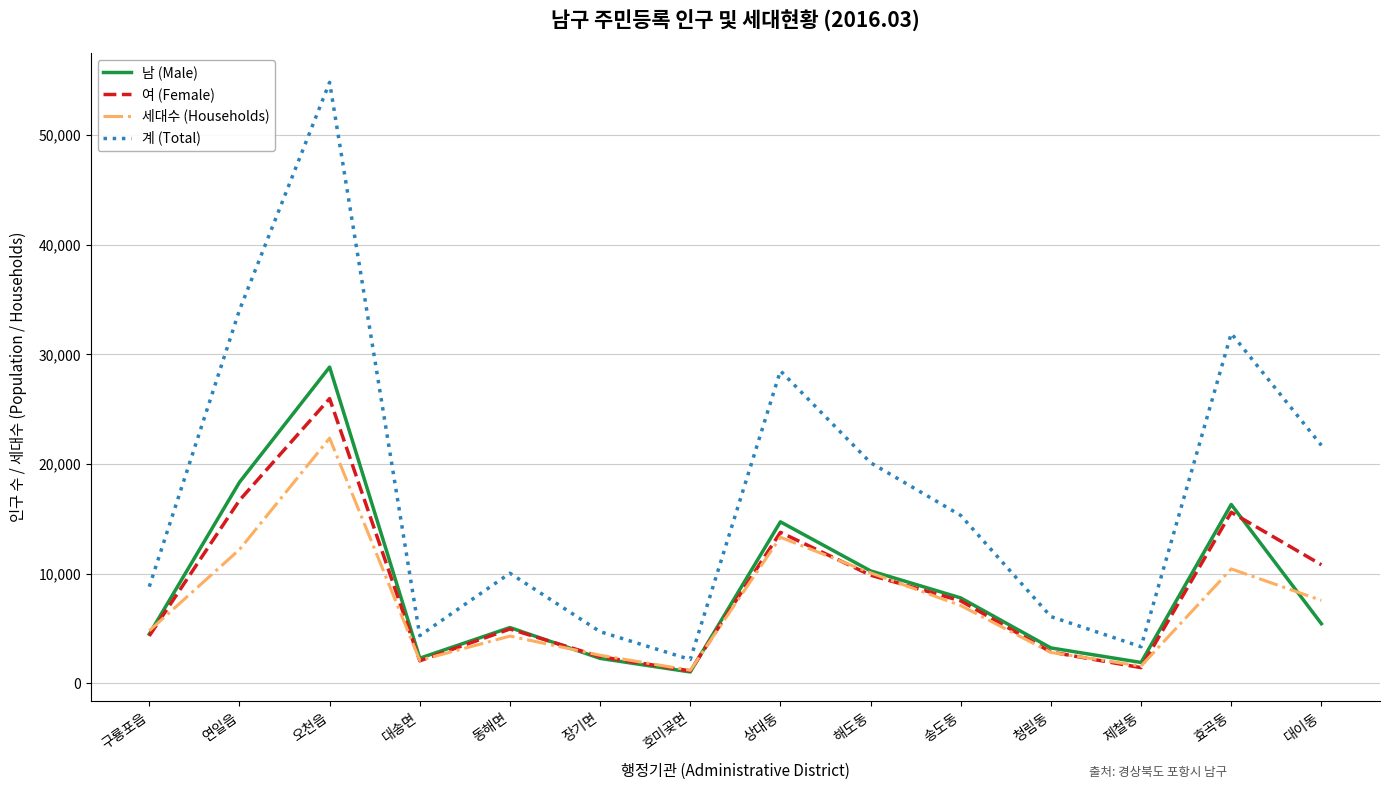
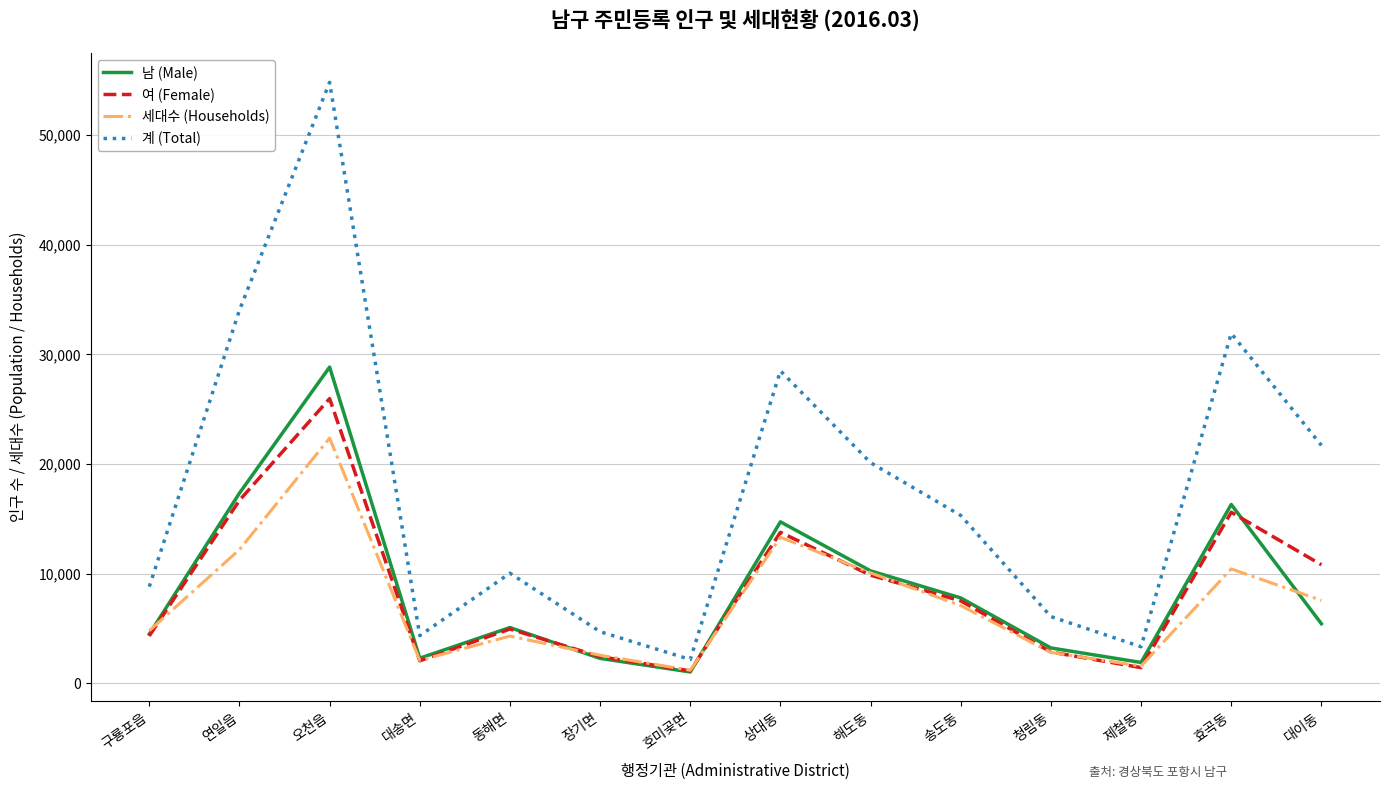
  {
    "남 (Male)": {
-     "연일읍": "18,300",
+     "연일읍": "17,300",
      "오천읍": "28,800",
      "상대동": "14,700",
      "송도동": "7,800",
      "청림동": "3,200",
      "제철동": "1,900",
      "효곡동": "16,300",
      "대이동": "5,400"
    },
    "여 (Female)": {
      "연일읍": "16,700",
      "오천읍": "26,000",
      "상대동": "13,800",
      "송도동": "7,500",
      "효곡동": "15,600",
      "대이동": "10,800"
    },
    "세대수 (Households)": {
      "구룡포읍": "4,800",
      "연일읍": "12,200",
      "오천읍": "22,400",
      "동해면": "4,300",
      "상대동": "13,300",
      "송도동": "7,100",
      "효곡동": "10,400",
      "대이동": "7,600"
    },
    "계 (Total)": {
      "구룡포읍": "8,800",
      "연일읍": "34,000",
      "오천읍": "54,800",
      "대송면": "4,400",
      "동해면": "10,000",
      "장기면": "4,700",
      "호미곶면": "2,200",
      "상대동": "28,500",
      "해도동": "20,100",
      "송도동": "15,300",
      "청림동": "6,100",
      "제철동": "3,300",
      "효곡동": "31,900",
      "대이동": "21,700"
    }
  }
